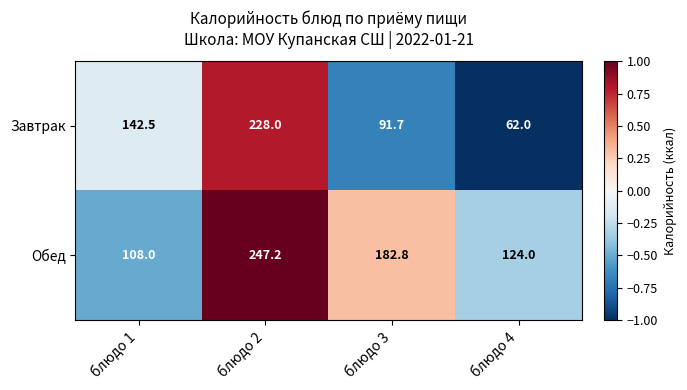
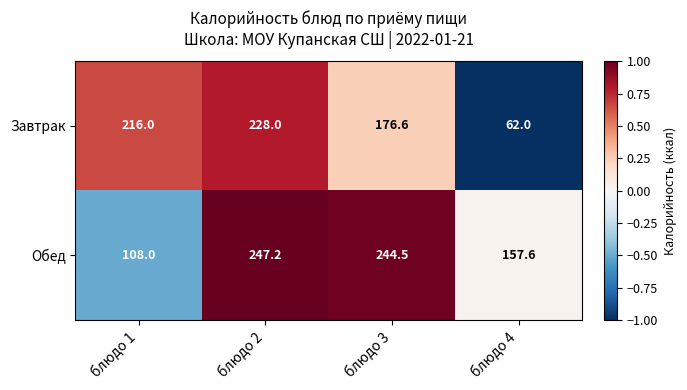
  {
    "Завтрак": {
-     "блюдо 1": 142.5,
+     "блюдо 1": 216.0,
      "блюдо 2": 228.0,
-     "блюдо 3": 91.7,
+     "блюдо 3": 176.6,
      "блюдо 4": 62.0
    },
    "Обед": {
      "блюдо 1": 108.0,
      "блюдо 2": 247.2,
-     "блюдо 3": 182.8,
-     "блюдо 4": 124.0
+     "блюдо 3": 244.5,
+     "блюдо 4": 157.6
    }
  }
